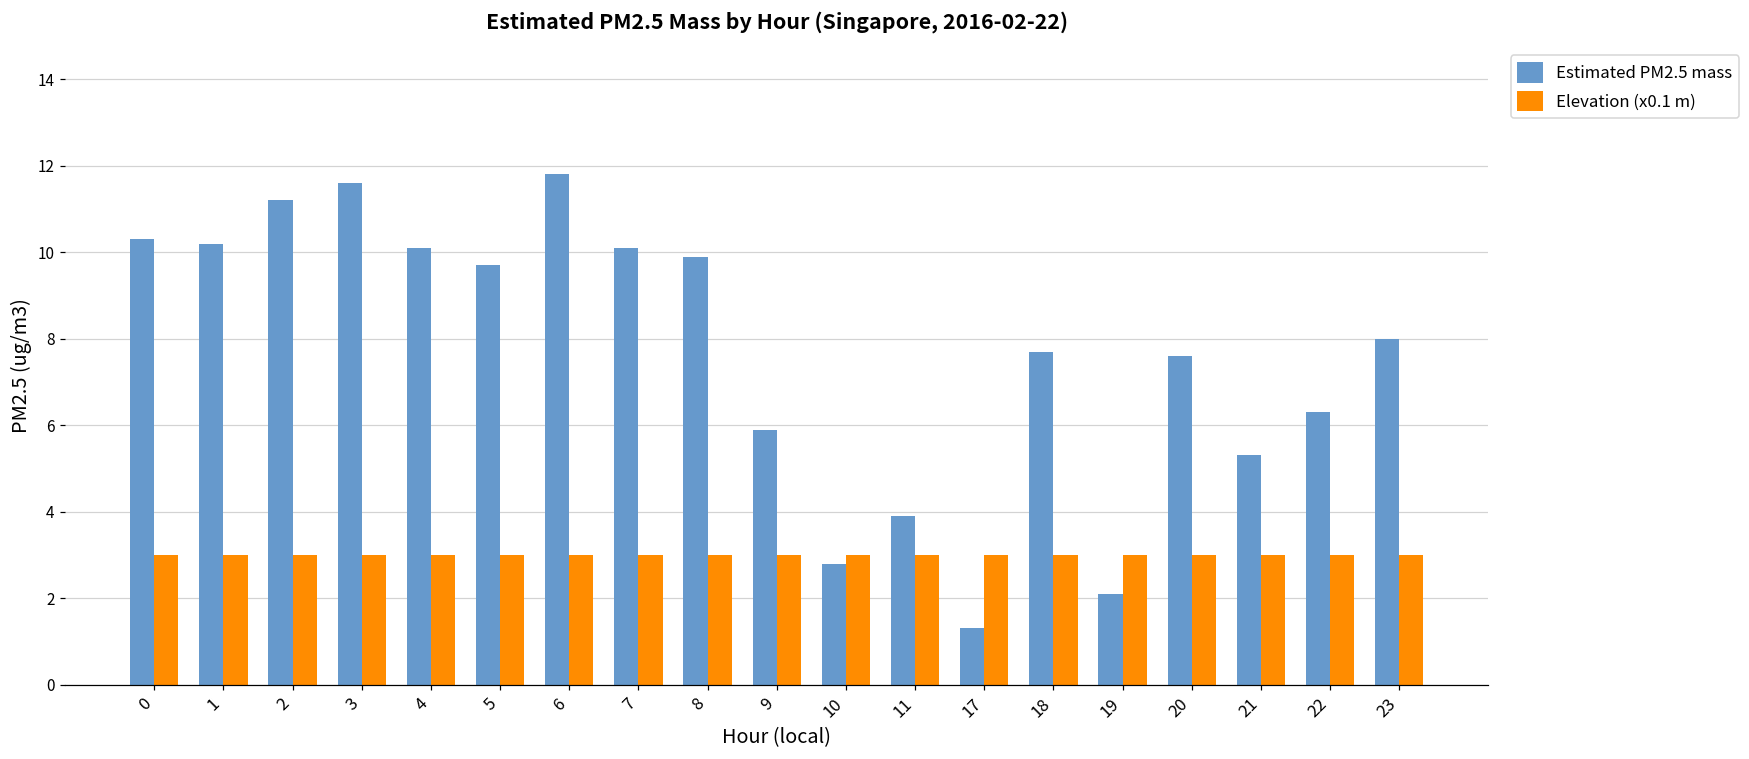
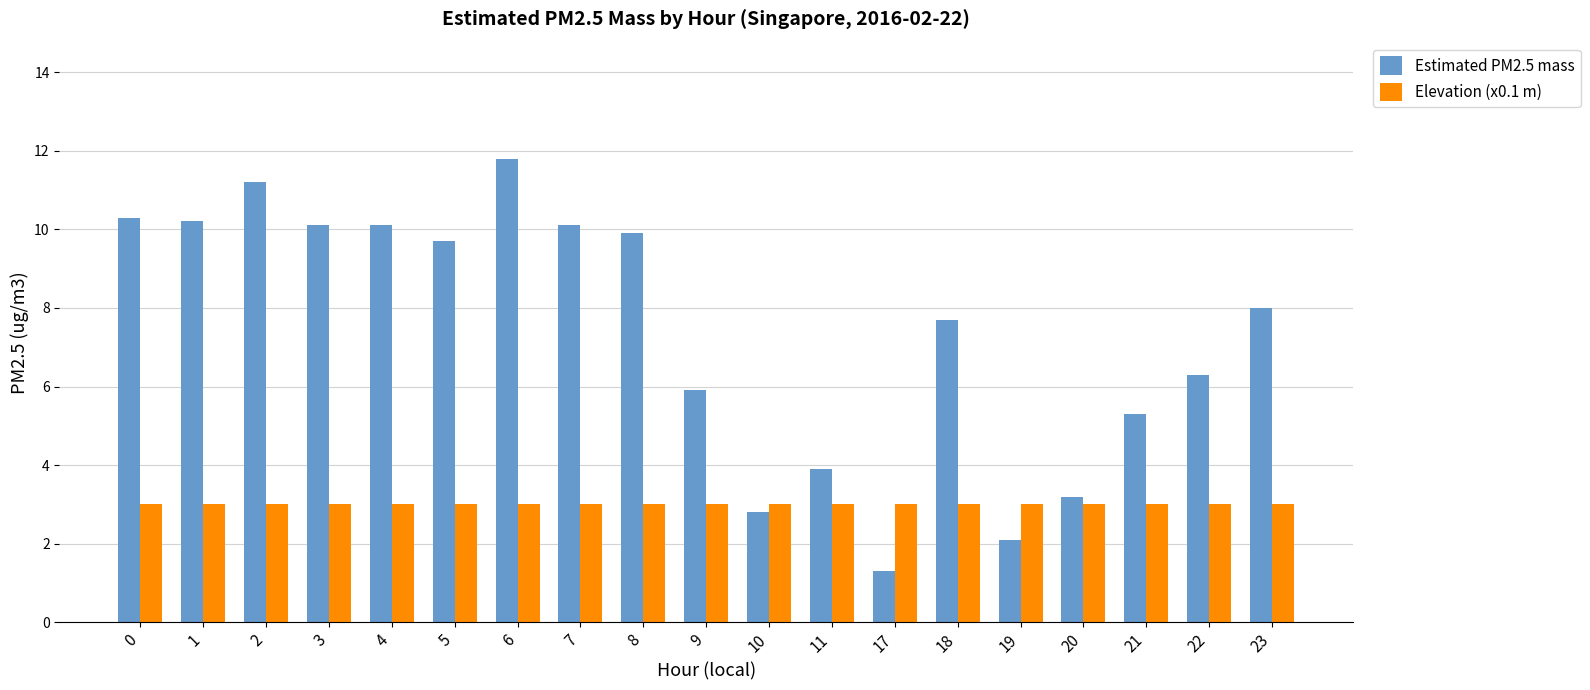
  {
    "Estimated PM2.5 mass": {
      "0": 10.3,
      "1": 10.2,
      "2": 11.2,
-     "3": 11.6,
+     "3": 10.1,
      "4": 10.1,
      "5": 9.7,
      "6": 11.8,
      "7": 10.1,
      "8": 9.9,
      "9": 5.9,
      "10": 2.8,
      "11": 3.9,
      "17": 1.3,
      "18": 7.7,
      "19": 2.1,
-     "20": 7.6,
+     "20": 3.2,
      "21": 5.3,
      "22": 6.3,
      "23": 8.0
    },
    "Elevation (x0.1 m)": {
      "0": 3.0,
      "1": 3.0,
      "2": 3.0,
      "3": 3.0,
      "4": 3.0,
      "5": 3.0,
      "6": 3.0,
      "7": 3.0,
      "8": 3.0,
      "9": 3.0,
      "10": 3.0,
      "11": 3.0,
      "17": 3.0,
      "18": 3.0,
      "19": 3.0,
      "20": 3.0,
      "21": 3.0,
      "22": 3.0,
      "23": 3.0
    }
  }
